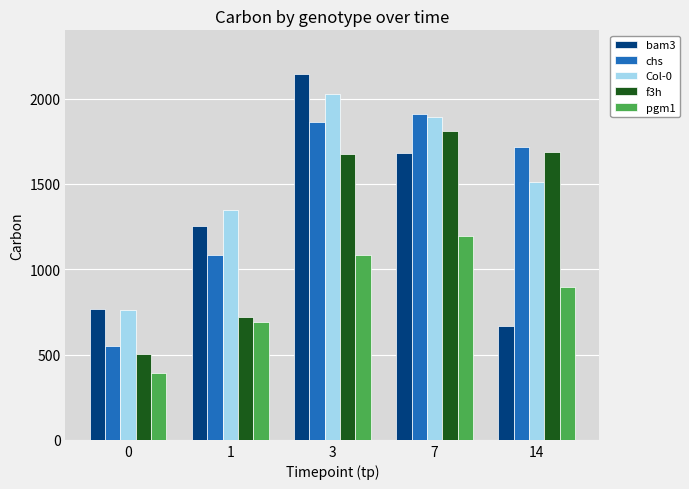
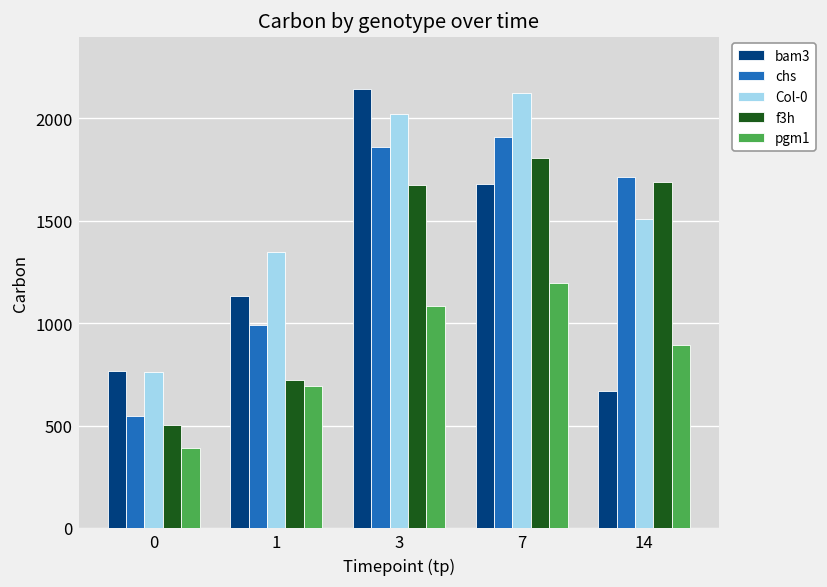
  {
    "bam3": {
      "0": 770,
-     "1": 1260,
+     "1": 1130,
      "3": 2150,
      "7": 1680,
      "14": 670
    },
    "chs": {
      "0": 550,
-     "1": 1080,
+     "1": 990,
      "3": 1860,
      "7": 1910,
      "14": 1710
    },
    "Col-0": {
      "0": 760,
      "1": 1350,
      "3": 2020,
-     "7": 1890,
+     "7": 2130,
      "14": 1510
    },
    "f3h": {
      "0": 500,
      "1": 720,
      "3": 1670,
      "7": 1810,
      "14": 1690
    },
    "pgm1": {
      "0": 390,
      "1": 690,
      "3": 1080,
      "7": 1200,
      "14": 890
    }
  }
